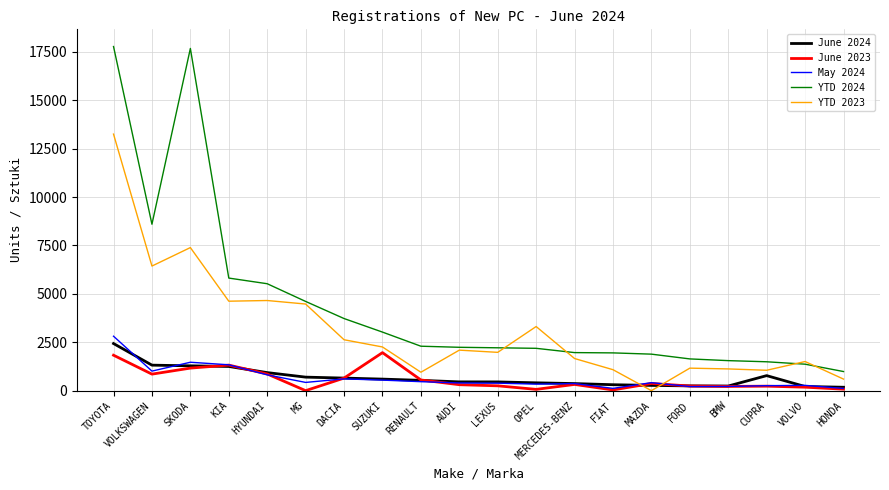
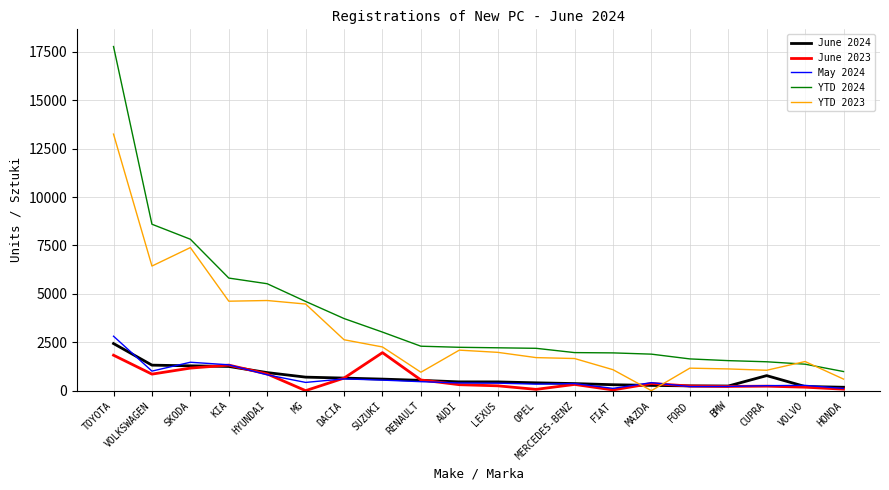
  {
    "June 2024": {
      "TOYOTA": 2400,
      "VOLKSWAGEN": 1300,
      "MG": 700,
      "FIAT": 300,
      "CUPRA": 800
    },
    "June 2023": {
      "TOYOTA": 1800,
      "VOLKSWAGEN": 900,
      "MG": 0,
      "SUZUKI": 2000,
      "LEXUS": 200,
      "OPEL": 100
    },
    "May 2024": {
      "TOYOTA": 2800,
      "VOLKSWAGEN": 1000,
      "SKODA": 1500,
      "MG": 400
    },
    "YTD 2024": {
      "TOYOTA": 17800,
      "VOLKSWAGEN": 8600,
-     "SKODA": 17700,
+     "SKODA": 7800,
      "KIA": 5800,
      "HYUNDAI": 5500,
      "MG": 4600,
      "DACIA": 3700,
      "SUZUKI": 3000,
      "RENAULT": 2300,
      "AUDI": 2200,
      "LEXUS": 2200,
      "OPEL": 2200,
      "MERCEDES-BENZ": 2000,
      "FIAT": 2000,
      "MAZDA": 1900,
      "FORD": 1600,
      "BMW": 1600,
      "CUPRA": 1500,
      "VOLVO": 1400,
      "HONDA": 1000
    },
    "YTD 2023": {
      "TOYOTA": 13200,
      "VOLKSWAGEN": 6400,
      "SKODA": 7400,
      "KIA": 4600,
      "HYUNDAI": 4700,
      "MG": 4500,
      "DACIA": 2600,
      "SUZUKI": 2300,
      "RENAULT": 1000,
      "AUDI": 2100,
      "LEXUS": 2000,
-     "OPEL": 3300,
+     "OPEL": 1700,
      "MERCEDES-BENZ": 1700,
      "FIAT": 1100,
      "MAZDA": 0,
      "FORD": 1200,
      "BMW": 1100,
      "CUPRA": 1100,
      "VOLVO": 1500,
      "HONDA": 600
    }
  }
